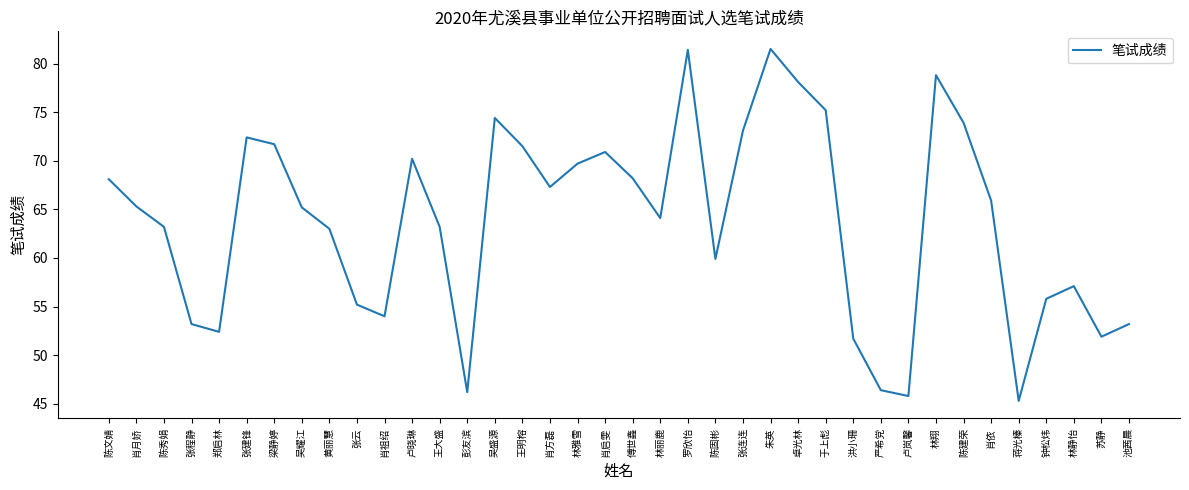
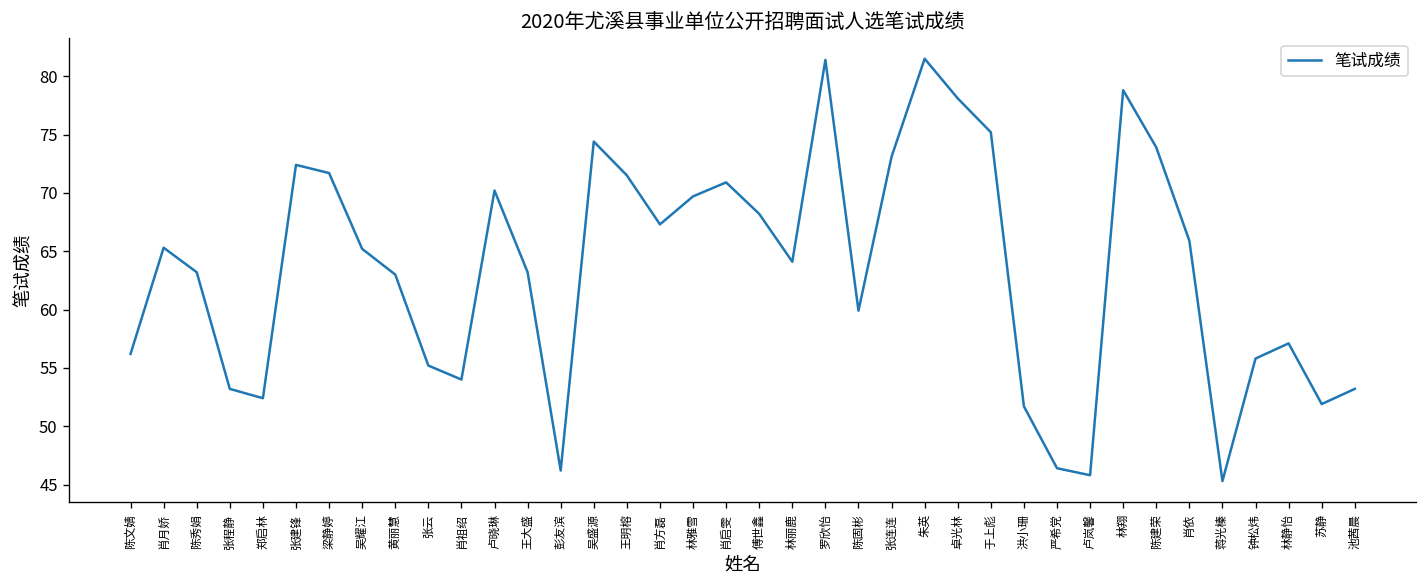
  {
-   "陈文婧": 68,
+   "陈文婧": 56,
    "肖月娇": 65,
    "陈秀娟": 63,
    "张程静": 53,
    "郑启林": 52,
    "张建锋": 72,
    "梁静婷": 72,
    "吴耀江": 65,
    "黄丽慧": 63,
    "张云": 55,
    "肖祖绍": 54,
    "卢晓琳": 70,
    "王大盛": 63,
    "彭友滨": 46,
    "吴盛源": 74,
    "王明榕": 72,
    "肖方磊": 67,
    "林雅雪": 70,
    "肖启雯": 71,
    "傅世鑫": 68,
    "林丽鹿": 64,
    "罗欣怡": 81,
    "陈固彬": 60,
    "张连连": 73,
    "朱英": 82,
    "卓光林": 78,
    "于上彪": 75,
    "洪小珊": 52,
    "严希党": 46,
    "卢岚馨": 46,
    "林翔": 79,
    "陈建荣": 74,
    "肖依": 66,
    "蒋光榛": 45,
    "钟松炜": 56,
    "林静怡": 57,
    "苏静": 52,
    "池茜晨": 53
  }
